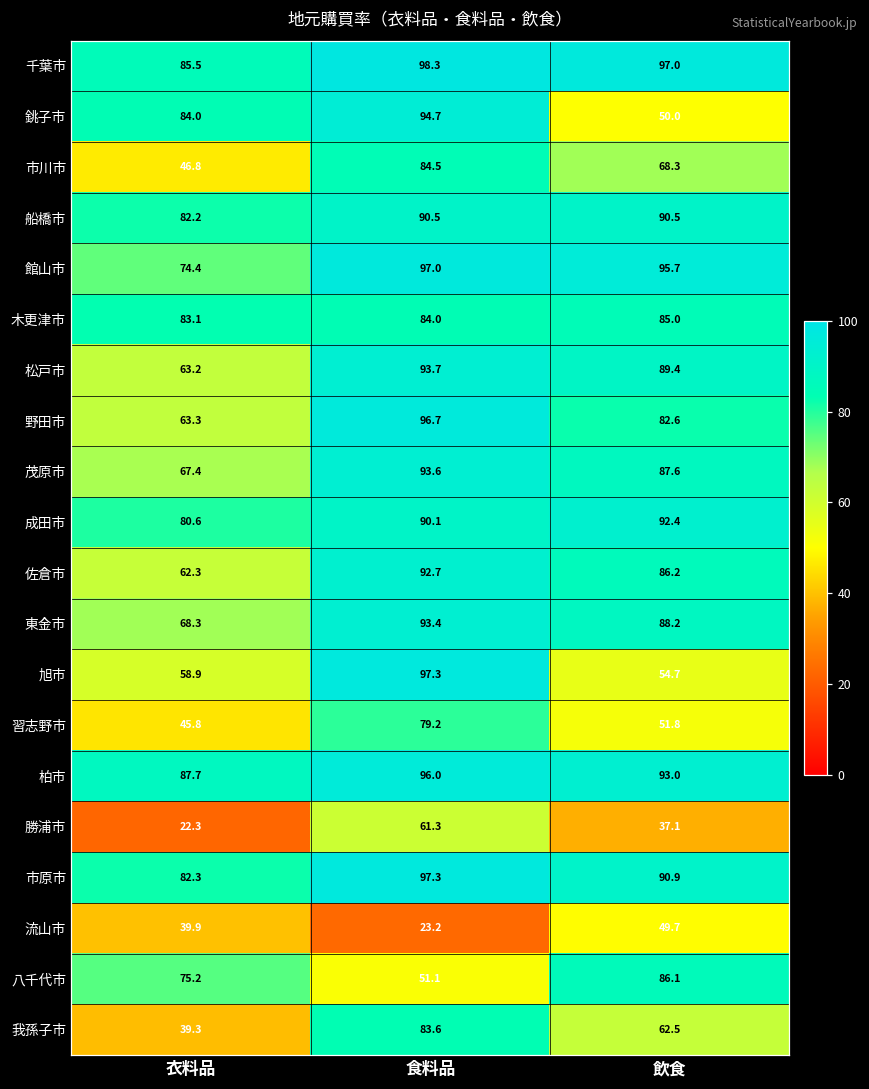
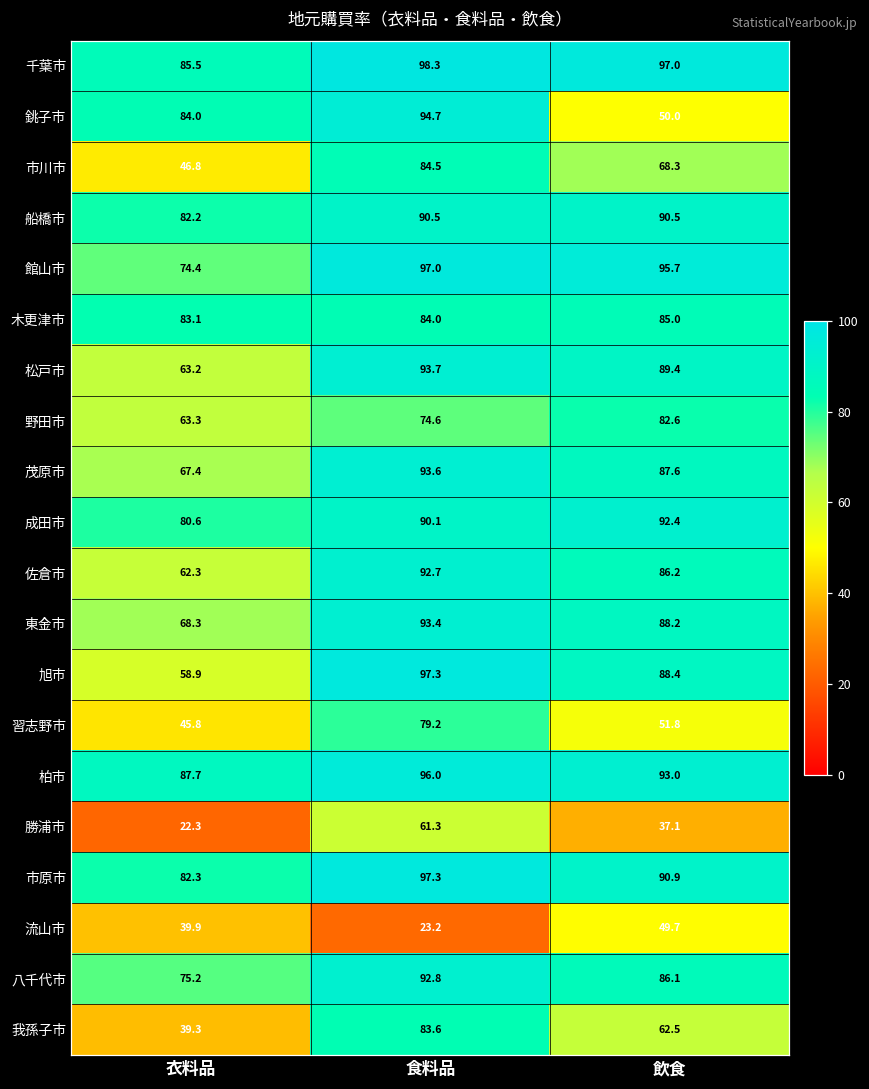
  {
    "千葉市": {
      "衣料品": 85.5,
      "食料品": 98.3,
      "飲食": 97.0
    },
    "銚子市": {
      "衣料品": 84.0,
      "食料品": 94.7,
      "飲食": 50.0
    },
    "市川市": {
      "衣料品": 46.8,
      "食料品": 84.5,
      "飲食": 68.3
    },
    "船橋市": {
      "衣料品": 82.2,
      "食料品": 90.5,
      "飲食": 90.5
    },
    "館山市": {
      "衣料品": 74.4,
      "食料品": 97.0,
      "飲食": 95.7
    },
    "木更津市": {
      "衣料品": 83.1,
      "食料品": 84.0,
      "飲食": 85.0
    },
    "松戸市": {
      "衣料品": 63.2,
      "食料品": 93.7,
      "飲食": 89.4
    },
    "野田市": {
      "衣料品": 63.3,
-     "食料品": 96.7,
+     "食料品": 74.6,
      "飲食": 82.6
    },
    "茂原市": {
      "衣料品": 67.4,
      "食料品": 93.6,
      "飲食": 87.6
    },
    "成田市": {
      "衣料品": 80.6,
      "食料品": 90.1,
      "飲食": 92.4
    },
    "佐倉市": {
      "衣料品": 62.3,
      "食料品": 92.7,
      "飲食": 86.2
    },
    "東金市": {
      "衣料品": 68.3,
      "食料品": 93.4,
      "飲食": 88.2
    },
    "旭市": {
      "衣料品": 58.9,
      "食料品": 97.3,
-     "飲食": 54.7
+     "飲食": 88.4
    },
    "習志野市": {
      "衣料品": 45.8,
      "食料品": 79.2,
      "飲食": 51.8
    },
    "柏市": {
      "衣料品": 87.7,
      "食料品": 96.0,
      "飲食": 93.0
    },
    "勝浦市": {
      "衣料品": 22.3,
      "食料品": 61.3,
      "飲食": 37.1
    },
    "市原市": {
      "衣料品": 82.3,
      "食料品": 97.3,
      "飲食": 90.9
    },
    "流山市": {
      "衣料品": 39.9,
      "食料品": 23.2,
      "飲食": 49.7
    },
    "八千代市": {
      "衣料品": 75.2,
-     "食料品": 51.1,
+     "食料品": 92.8,
      "飲食": 86.1
    },
    "我孫子市": {
      "衣料品": 39.3,
      "食料品": 83.6,
      "飲食": 62.5
    }
  }
